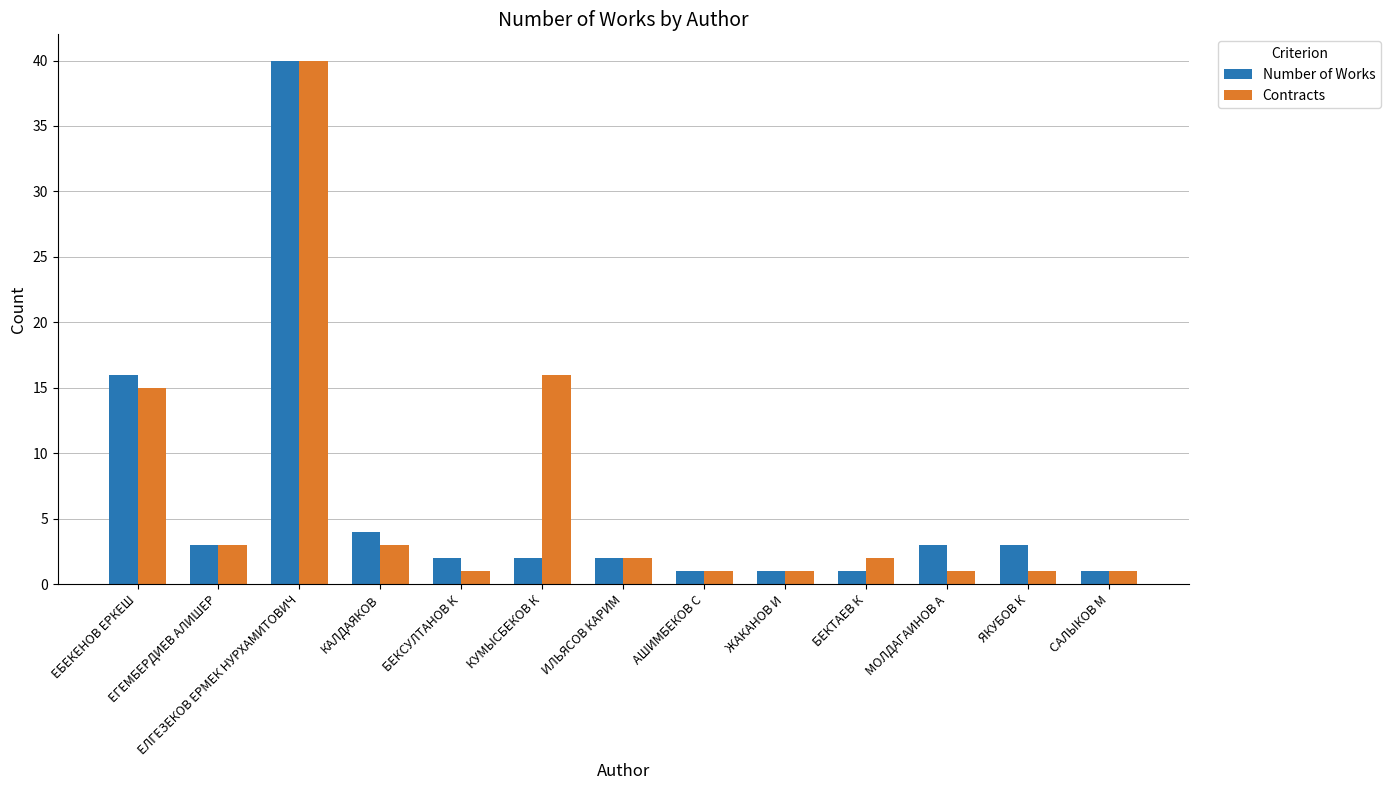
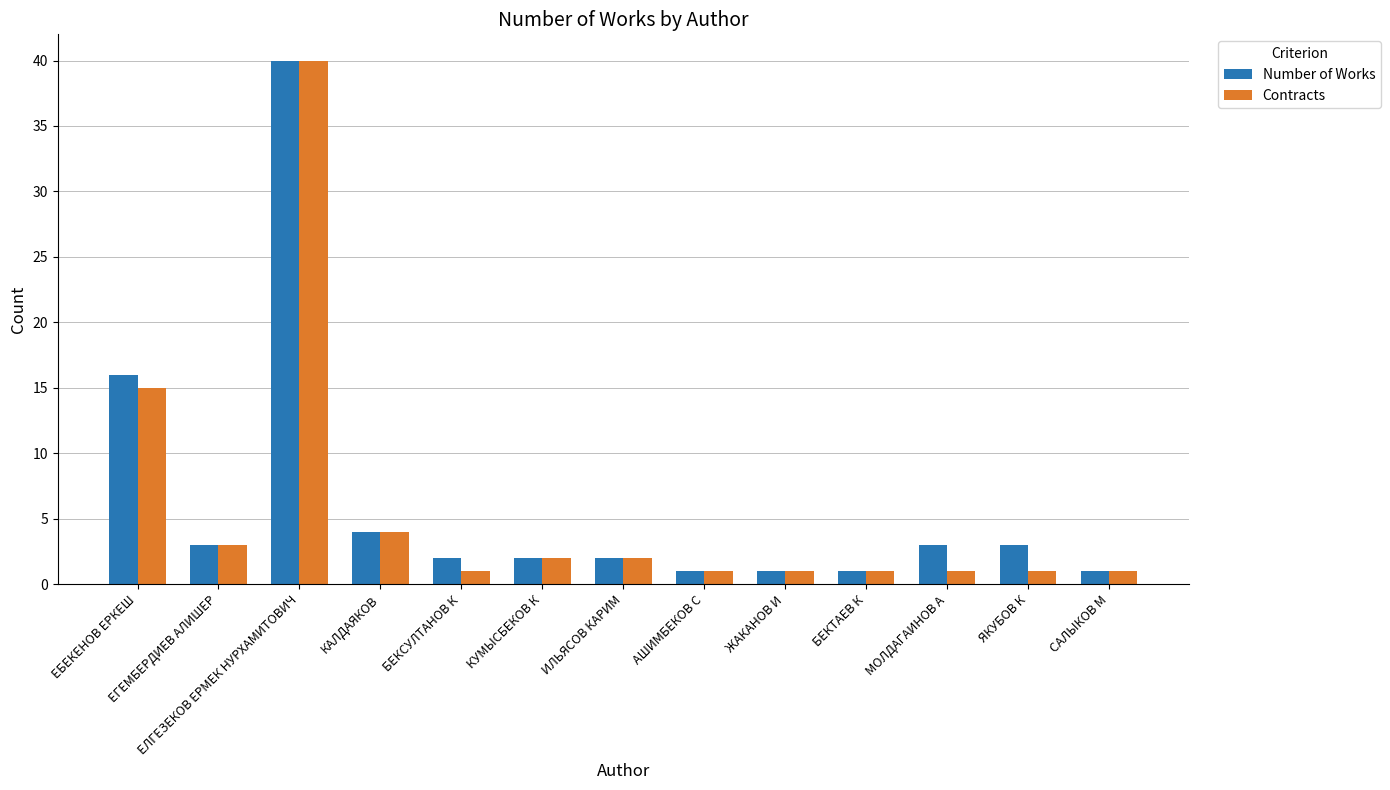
  {
    "Number of Works": {
      "ЕБЕКЕНОВ ЕРКЕШ": 16,
      "ЕГЕМБЕРДИЕВ АЛИШЕР": 3,
      "ЕЛГЕЗЕКОВ ЕРМЕК НУРХАМИТОВИЧ": 40,
      "КАЛДАЯКОВ": 4,
      "БЕКСУЛТАНОВ К": 2,
      "КУМЫСБЕКОВ К": 2,
      "ИЛЬЯСОВ КАРИМ": 2,
      "АШИМБЕКОВ С": 1,
      "ЖАКАНОВ И": 1,
      "БЕКТАЕВ К": 1,
      "МОЛДАГАИНОВ А": 3,
      "ЯКУБОВ К": 3,
      "САЛЫКОВ М": 1
    },
    "Contracts": {
      "ЕБЕКЕНОВ ЕРКЕШ": 15,
      "ЕГЕМБЕРДИЕВ АЛИШЕР": 3,
      "ЕЛГЕЗЕКОВ ЕРМЕК НУРХАМИТОВИЧ": 40,
-     "КАЛДАЯКОВ": 3,
+     "КАЛДАЯКОВ": 4,
      "БЕКСУЛТАНОВ К": 1,
-     "КУМЫСБЕКОВ К": 16,
+     "КУМЫСБЕКОВ К": 2,
      "ИЛЬЯСОВ КАРИМ": 2,
      "АШИМБЕКОВ С": 1,
      "ЖАКАНОВ И": 1,
-     "БЕКТАЕВ К": 2,
+     "БЕКТАЕВ К": 1,
      "МОЛДАГАИНОВ А": 1,
      "ЯКУБОВ К": 1,
      "САЛЫКОВ М": 1
    }
  }
